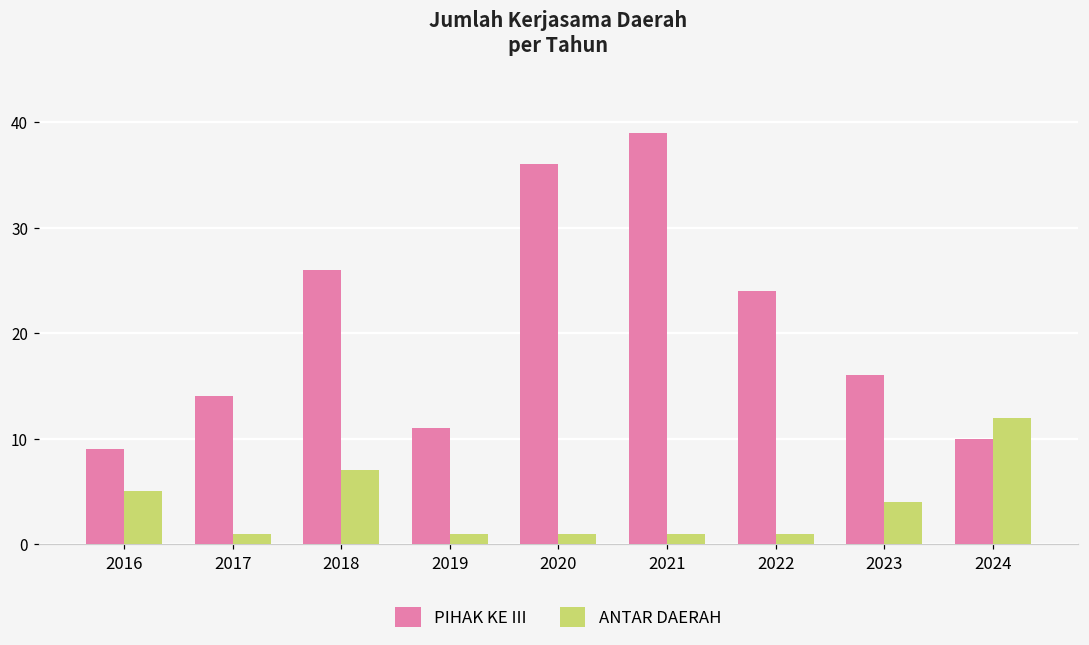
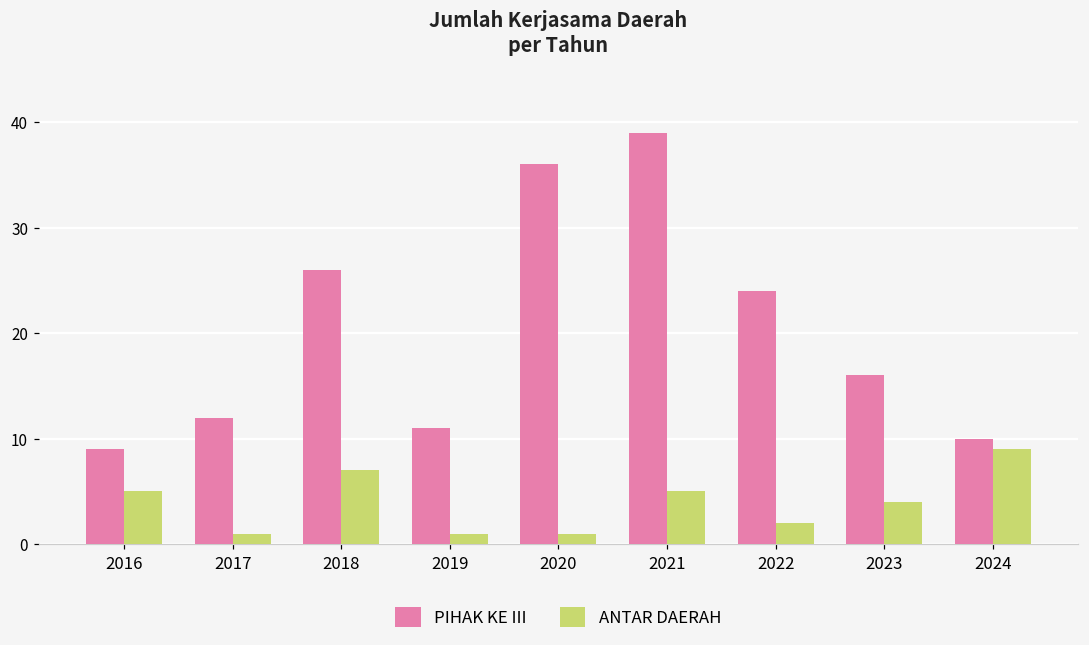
  {
    "PIHAK KE III": {
      "2016": 9,
-     "2017": 14,
+     "2017": 12,
      "2018": 26,
      "2019": 11,
      "2020": 36,
      "2021": 39,
      "2022": 24,
      "2023": 16,
      "2024": 10
    },
    "ANTAR DAERAH": {
      "2016": 5,
      "2017": 1,
      "2018": 7,
      "2019": 1,
      "2020": 1,
-     "2021": 1,
-     "2022": 1,
+     "2021": 5,
+     "2022": 2,
      "2023": 4,
-     "2024": 12
+     "2024": 9
    }
  }
